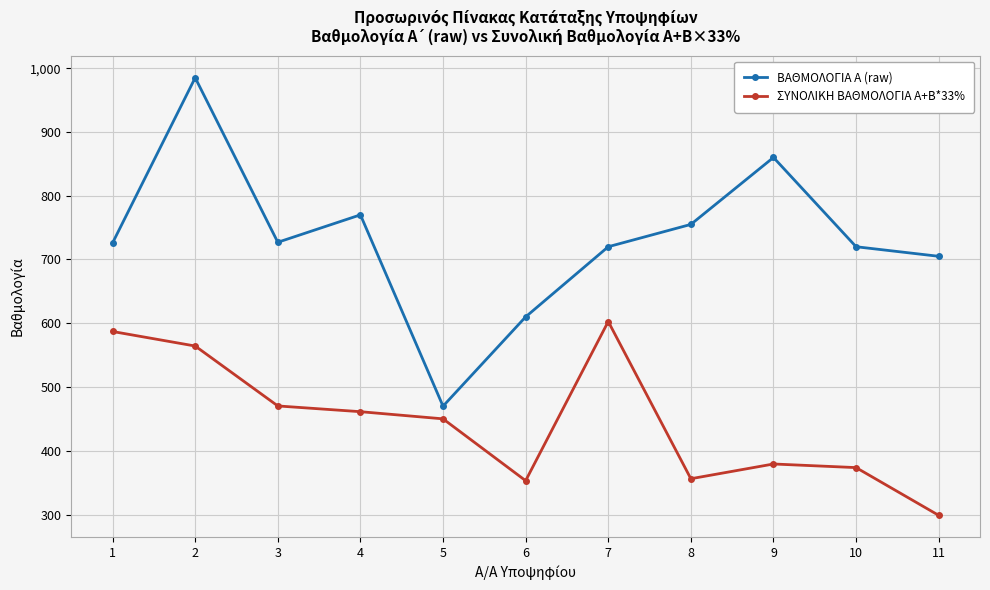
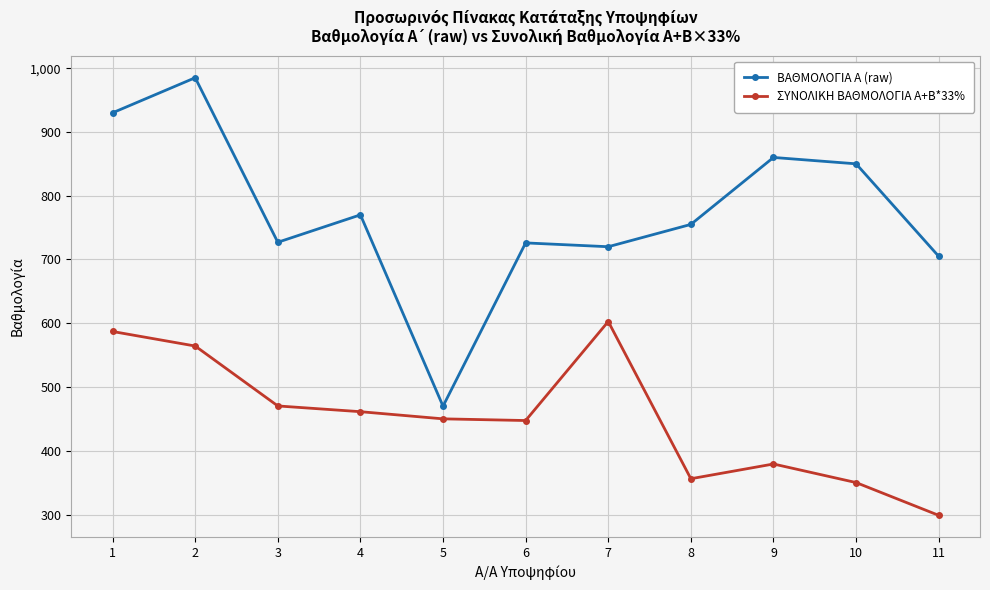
  {
    "ΒΑΘΜΟΛΟΓΙΑ Α (raw)": {
-     "1": 730,
+     "1": 930,
      "2": 990,
      "3": 730,
      "4": 770,
      "5": 470,
-     "6": 610,
+     "6": 730,
      "7": 720,
      "8": 760,
      "9": 860,
-     "10": 720,
+     "10": 850,
      "11": 710
    },
    "ΣΥΝΟΛΙΚΗ ΒΑΘΜΟΛΟΓΙΑ Α+Β*33%": {
      "1": 590,
      "2": 560,
      "3": 470,
      "4": 460,
      "5": 450,
-     "6": 350,
+     "6": 450,
      "7": 600,
      "8": 360,
      "9": 380,
-     "10": 370,
+     "10": 350,
      "11": 300
    }
  }
